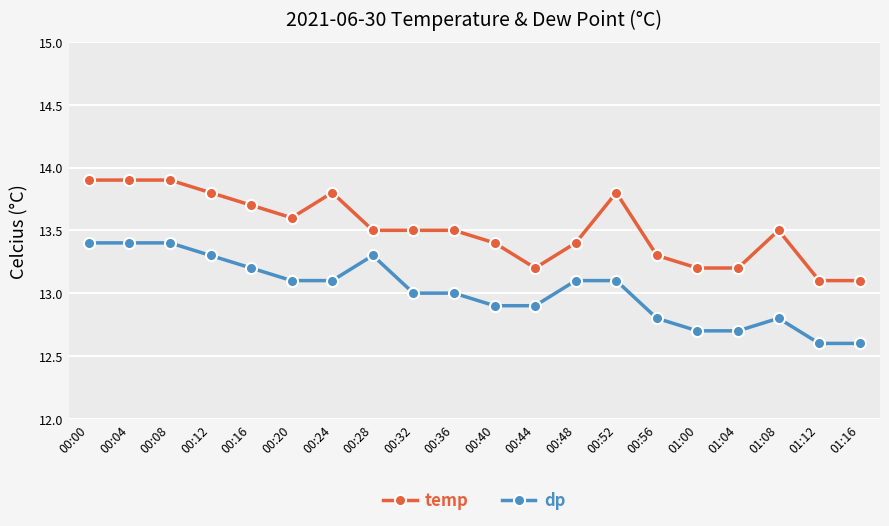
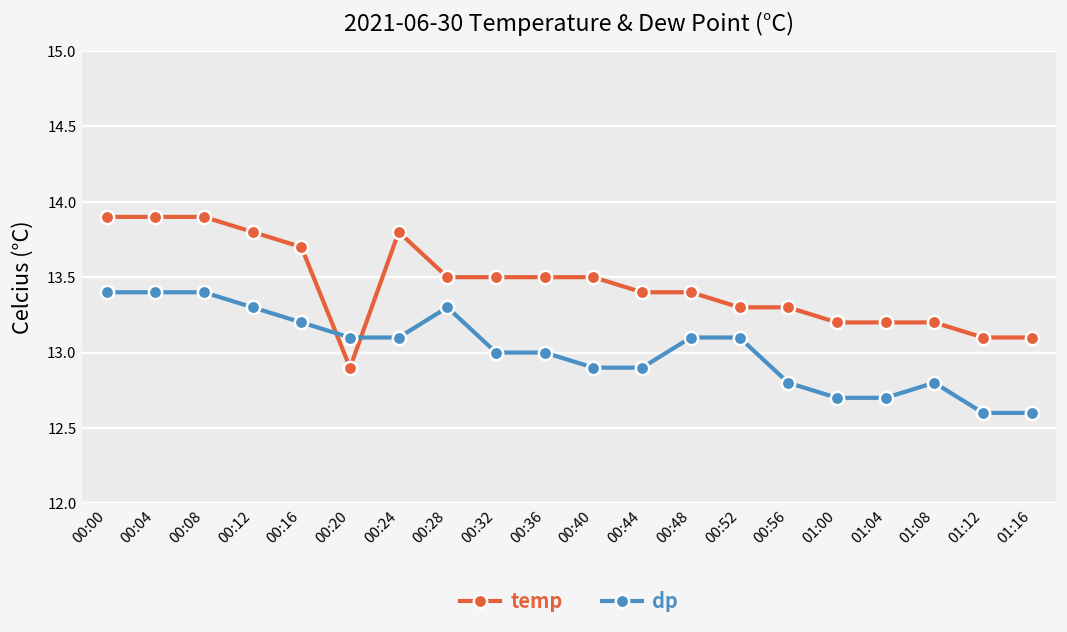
  {
    "temp": {
      "00:00": 13.9,
      "00:04": 13.9,
      "00:08": 13.9,
      "00:12": 13.8,
      "00:16": 13.7,
-     "00:20": 13.6,
+     "00:20": 12.9,
      "00:24": 13.8,
      "00:28": 13.5,
      "00:32": 13.5,
      "00:36": 13.5,
-     "00:40": 13.4,
-     "00:44": 13.2,
+     "00:40": 13.5,
+     "00:44": 13.4,
      "00:48": 13.4,
-     "00:52": 13.8,
+     "00:52": 13.3,
      "00:56": 13.3,
      "01:00": 13.2,
      "01:04": 13.2,
-     "01:08": 13.5,
+     "01:08": 13.2,
      "01:12": 13.1,
      "01:16": 13.1
    },
    "dp": {
      "00:00": 13.4,
      "00:04": 13.4,
      "00:08": 13.4,
      "00:12": 13.3,
      "00:16": 13.2,
      "00:20": 13.1,
      "00:24": 13.1,
      "00:28": 13.3,
      "00:32": 13.0,
      "00:36": 13.0,
      "00:40": 12.9,
      "00:44": 12.9,
      "00:48": 13.1,
      "00:52": 13.1,
      "00:56": 12.8,
      "01:00": 12.7,
      "01:04": 12.7,
      "01:08": 12.8,
      "01:12": 12.6,
      "01:16": 12.6
    }
  }
